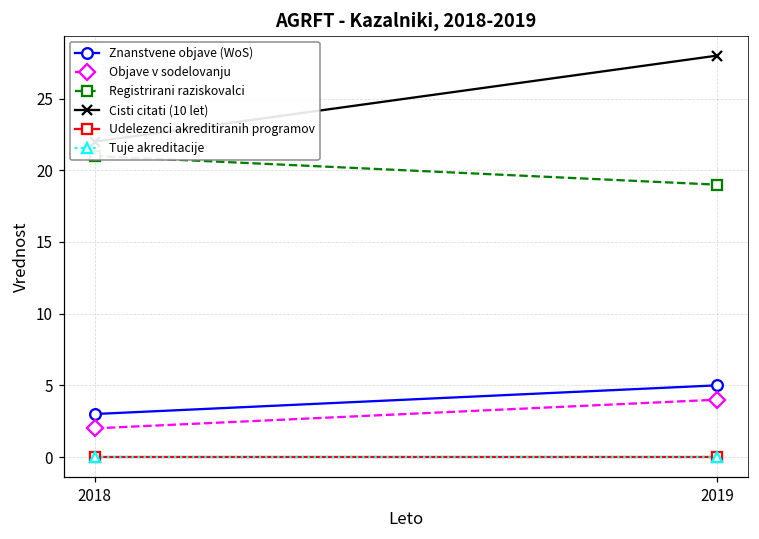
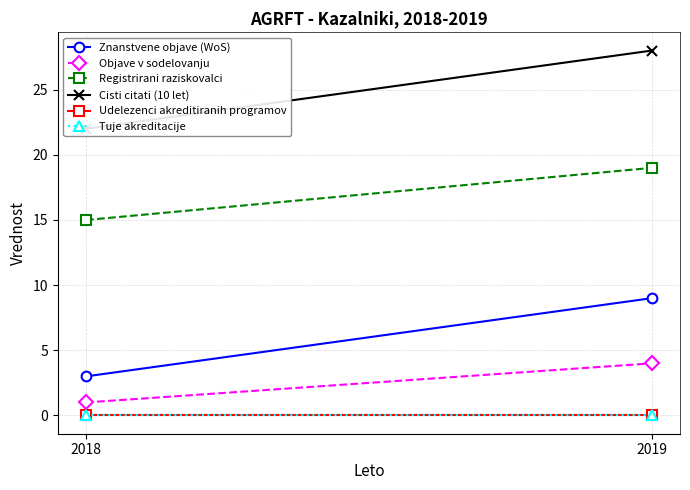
  {
    "Znanstvene objave (WoS)": {
      "2018": 3,
-     "2019": 5
+     "2019": 9
    },
    "Objave v sodelovanju": {
-     "2018": 2,
+     "2018": 1,
      "2019": 4
    },
    "Registrirani raziskovalci": {
-     "2018": 21,
+     "2018": 15,
      "2019": 19
    },
    "Cisti citati (10 let)": {
      "2019": 28
    },
    "Tuje akreditacije": {
      "2018": 0,
      "2019": 0
    }
  }
